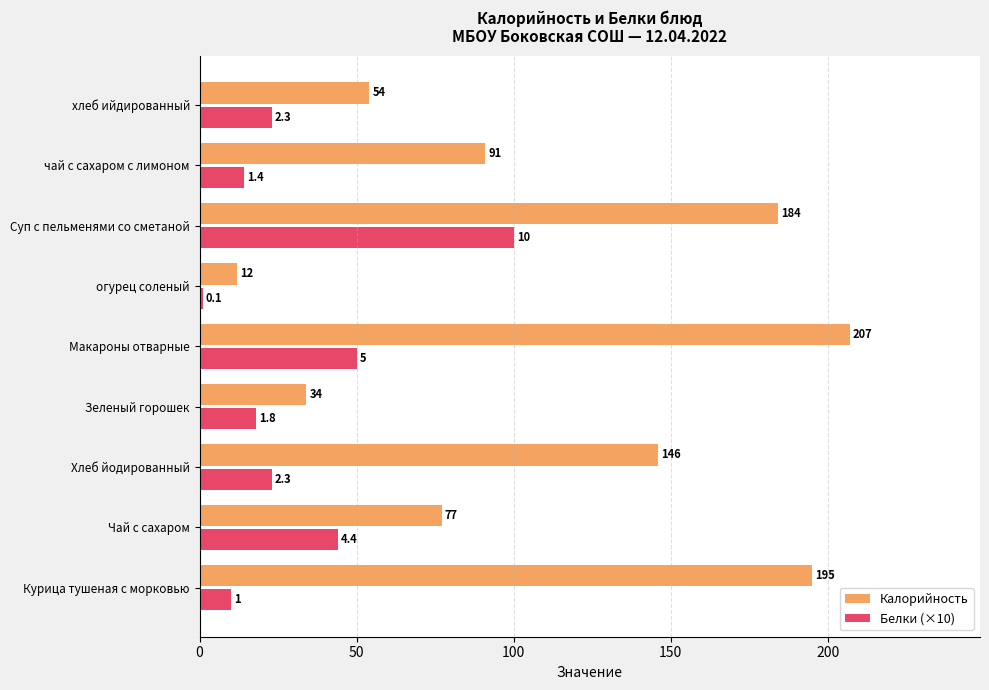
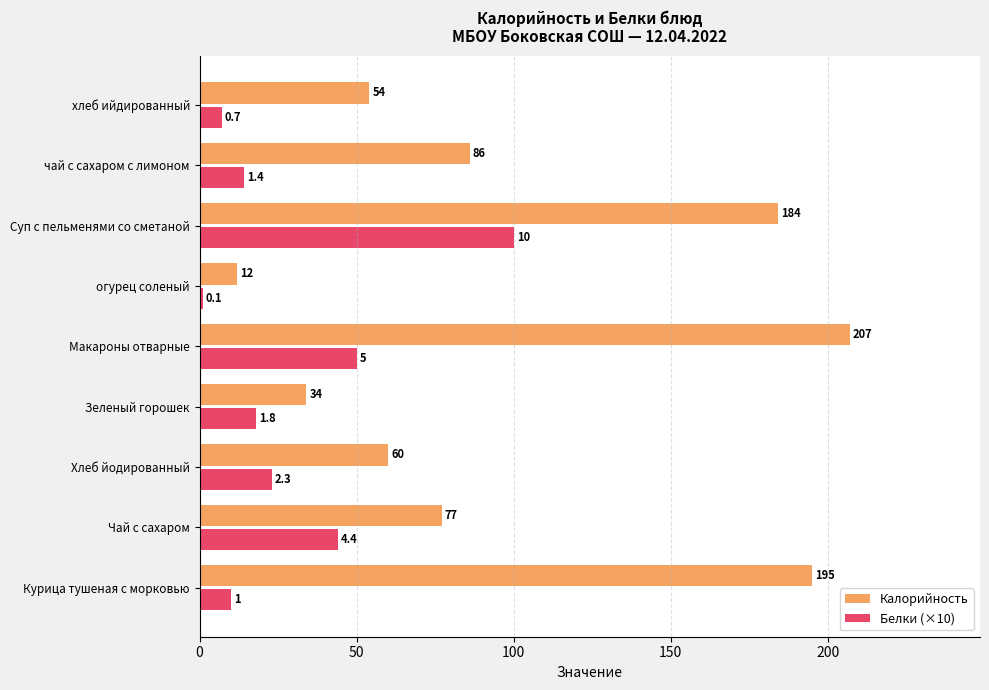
  {
    "Калорийность": {
      "хлеб ийдированный": 54,
-     "чай с сахаром с лимоном": 91,
+     "чай с сахаром с лимоном": 86,
      "Суп с пельменями со сметаной": 184,
      "огурец соленый": 12,
      "Макароны отварные": 207,
      "Зеленый горошек": 34,
-     "Хлеб йодированный": 146,
+     "Хлеб йодированный": 60,
      "Чай с сахаром": 77,
      "Курица тушеная с морковью": 195
    },
    "Белки (×10)": {
-     "хлеб ийдированный": 2.3
+     "хлеб ийдированный": 0.7
    }
  }
